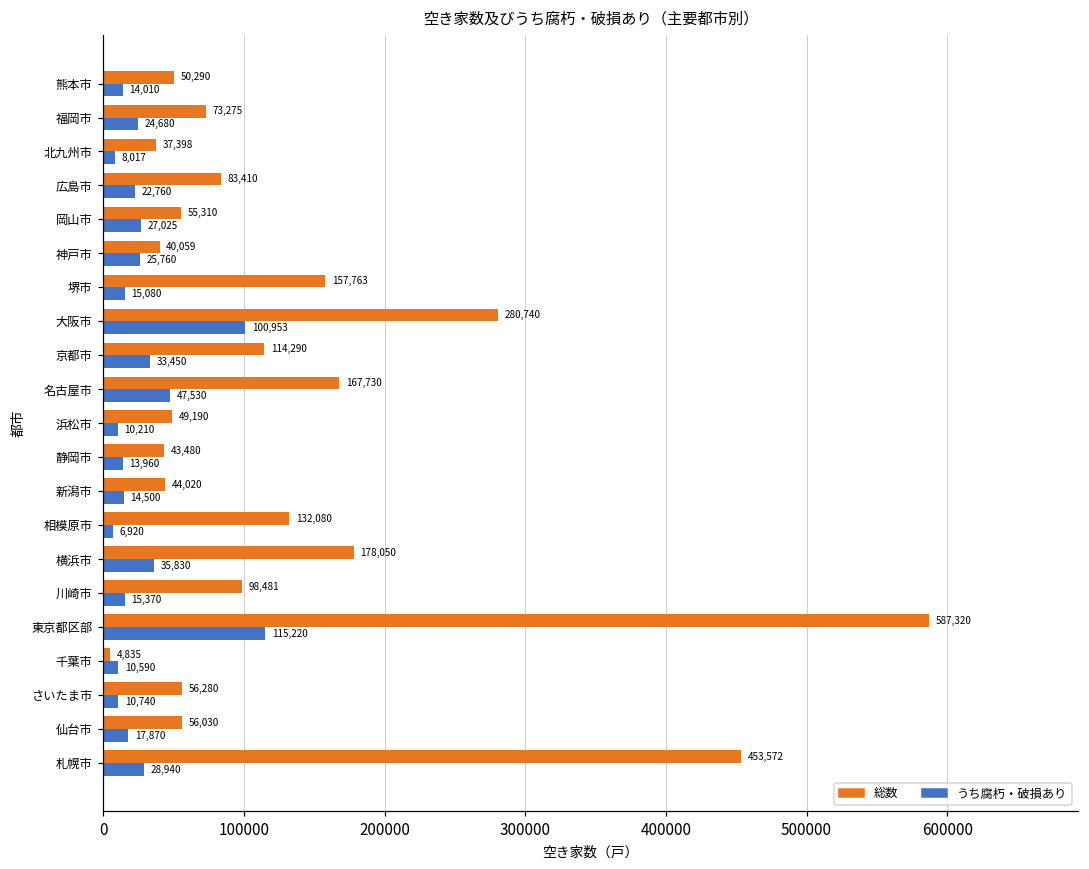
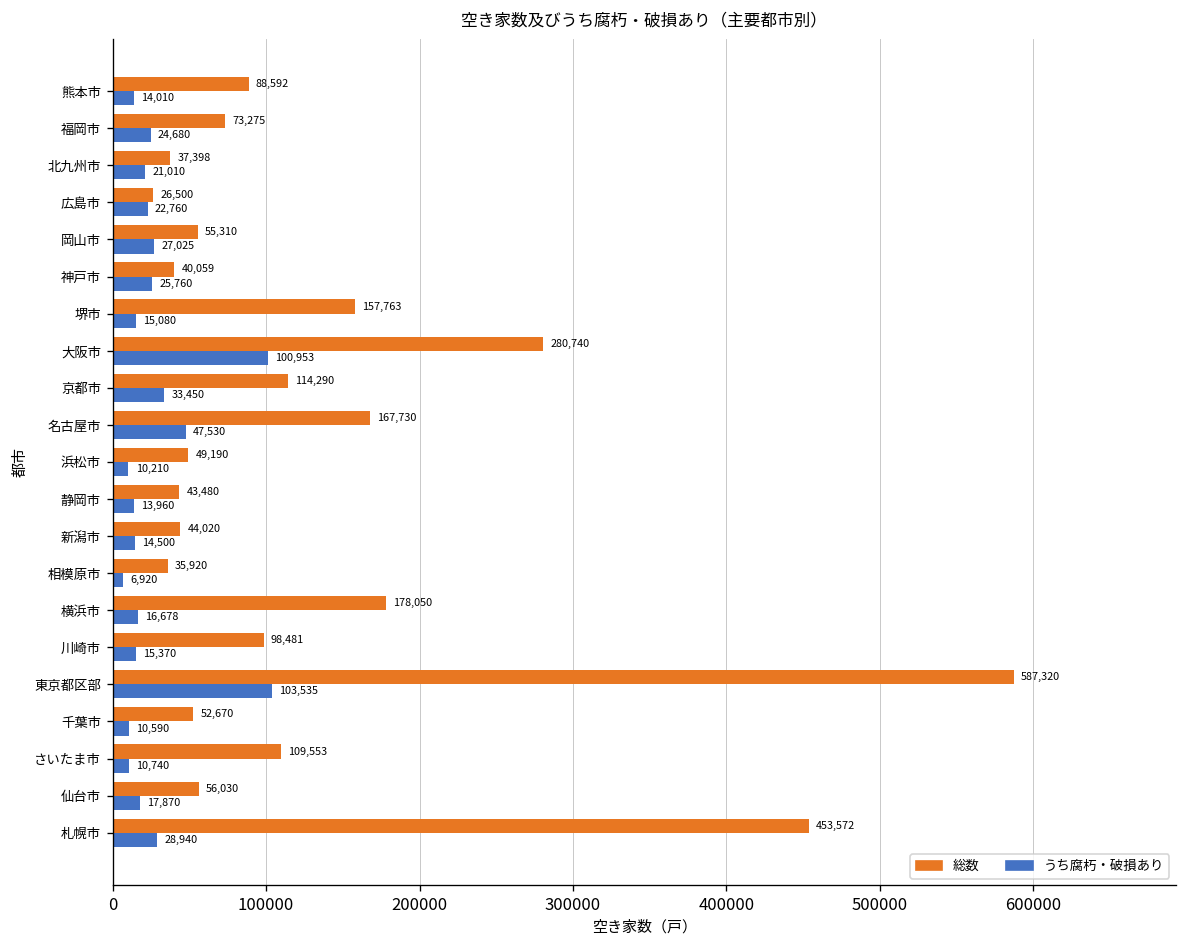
  {
    "総数": {
-     "熊本市": "50,290",
+     "熊本市": "88,592",
      "福岡市": "73,275",
      "北九州市": "37,398",
-     "広島市": "83,410",
+     "広島市": "26,500",
      "岡山市": "55,310",
      "神戸市": "40,059",
      "堺市": "157,763",
      "大阪市": "280,740",
      "京都市": "114,290",
      "名古屋市": "167,730",
      "浜松市": "49,190",
      "静岡市": "43,480",
      "新潟市": "44,020",
-     "相模原市": "132,080",
+     "相模原市": "35,920",
      "横浜市": "178,050",
      "川崎市": "98,481",
      "東京都区部": "587,320",
-     "千葉市": "4,835",
-     "さいたま市": "56,280",
+     "千葉市": "52,670",
+     "さいたま市": "109,553",
      "仙台市": "56,030",
      "札幌市": "453,572"
    },
    "うち腐朽・破損あり": {
      "熊本市": "14,010",
      "福岡市": "24,680",
-     "北九州市": "8,017",
+     "北九州市": "21,010",
      "広島市": "22,760",
      "岡山市": "27,025",
      "神戸市": "25,760",
      "堺市": "15,080",
      "大阪市": "100,953",
      "京都市": "33,450",
      "名古屋市": "47,530",
      "浜松市": "10,210",
      "静岡市": "13,960",
      "新潟市": "14,500",
      "相模原市": "6,920",
-     "横浜市": "35,830",
+     "横浜市": "16,678",
      "川崎市": "15,370",
-     "東京都区部": "115,220",
+     "東京都区部": "103,535",
      "千葉市": "10,590",
      "さいたま市": "10,740",
      "仙台市": "17,870",
      "札幌市": "28,940"
    }
  }
